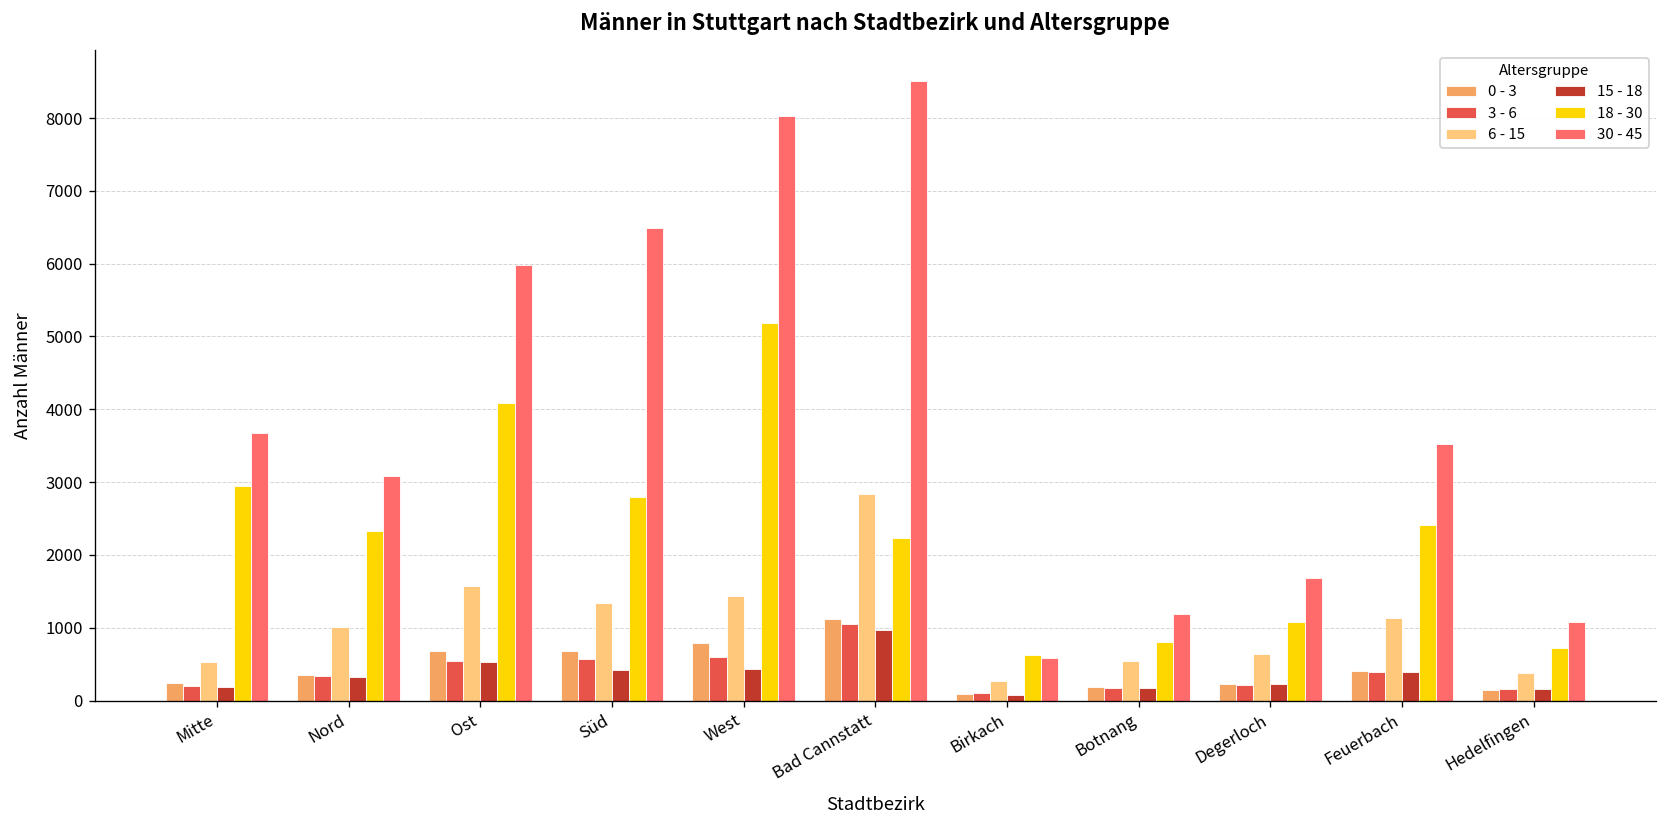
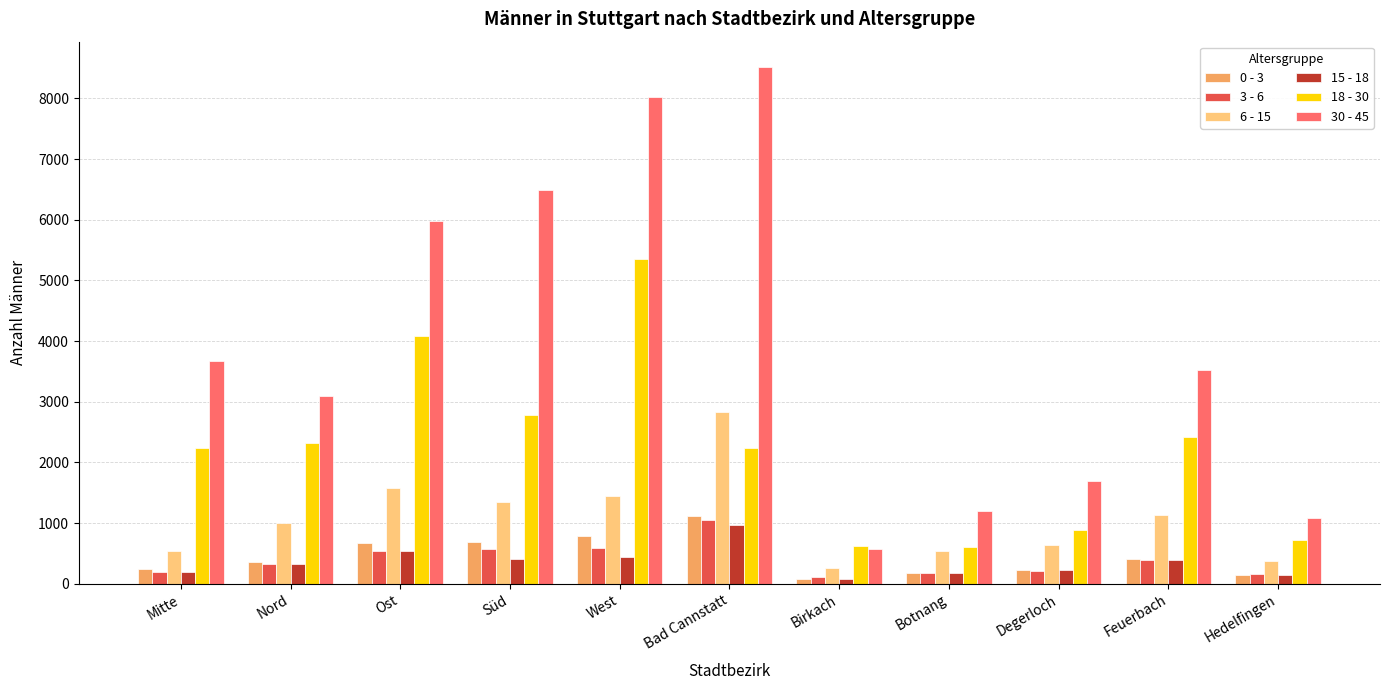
  {
    "18 - 30": {
-     "Mitte": 2900,
+     "Mitte": 2200,
      "Nord": 2300,
      "Ost": 4100,
      "Süd": 2800,
-     "West": 5200,
+     "West": 5400,
      "Bad Cannstatt": 2200,
      "Birkach": 600,
-     "Botnang": 800,
-     "Degerloch": 1100,
+     "Botnang": 600,
+     "Degerloch": 900,
      "Feuerbach": 2400,
      "Hedelfingen": 700
    }
  }
